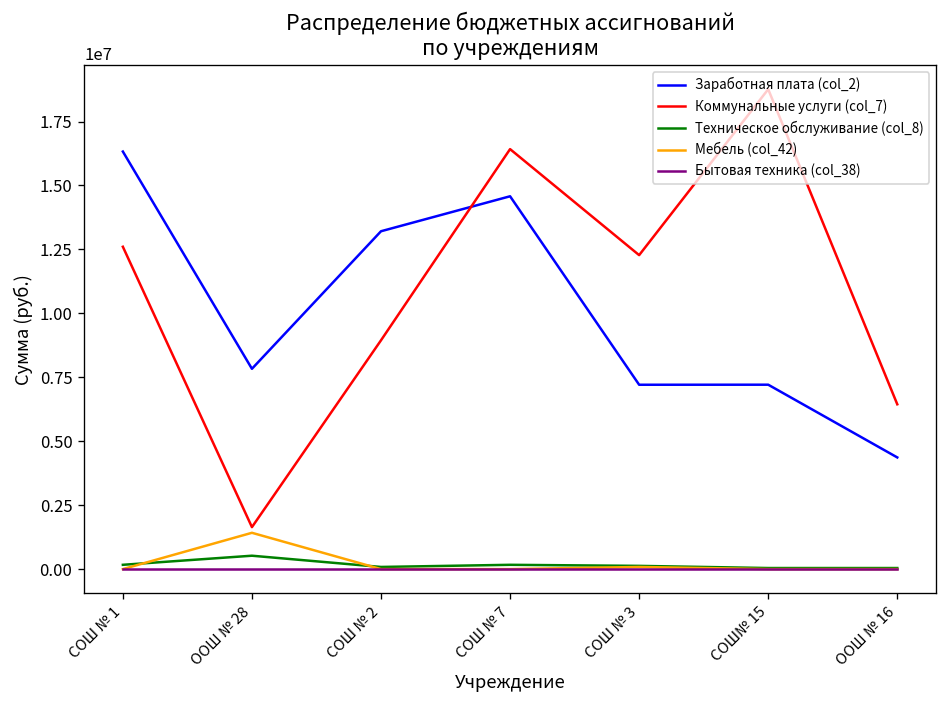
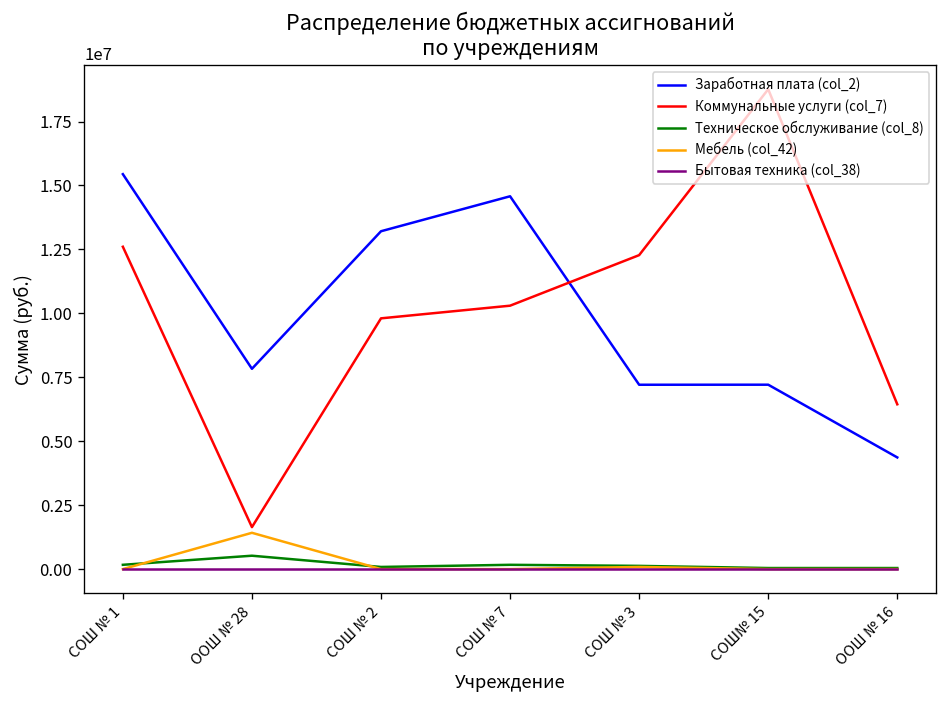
  {
    "Заработная плата (col_2)": {
-     "СОШ № 1": 16300000,
+     "СОШ № 1": 15400000,
      "ООШ № 28": 7800000,
      "СОШ № 2": 13200000,
      "СОШ № 7": 14600000,
      "СОШ № 3": 7200000,
      "СОШ№ 15": 7200000,
      "ООШ № 16": 4400000
    },
    "Коммунальные услуги (col_7)": {
      "СОШ № 1": 12600000,
      "ООШ № 28": 1600000,
-     "СОШ № 2": 8900000,
-     "СОШ № 7": 16400000,
+     "СОШ № 2": 9800000,
+     "СОШ № 7": 10300000,
      "СОШ № 3": 12300000,
      "ООШ № 16": 6400000
    },
    "Техническое обслуживание (col_8)": {
      "СОШ № 1": 200000,
      "ООШ № 28": 500000,
      "СОШ № 7": 200000
    },
    "Мебель (col_42)": {
      "ООШ № 28": 1400000
    },
    "Бытовая техника (col_38)": {
      "ООШ № 28": 0
    }
  }
